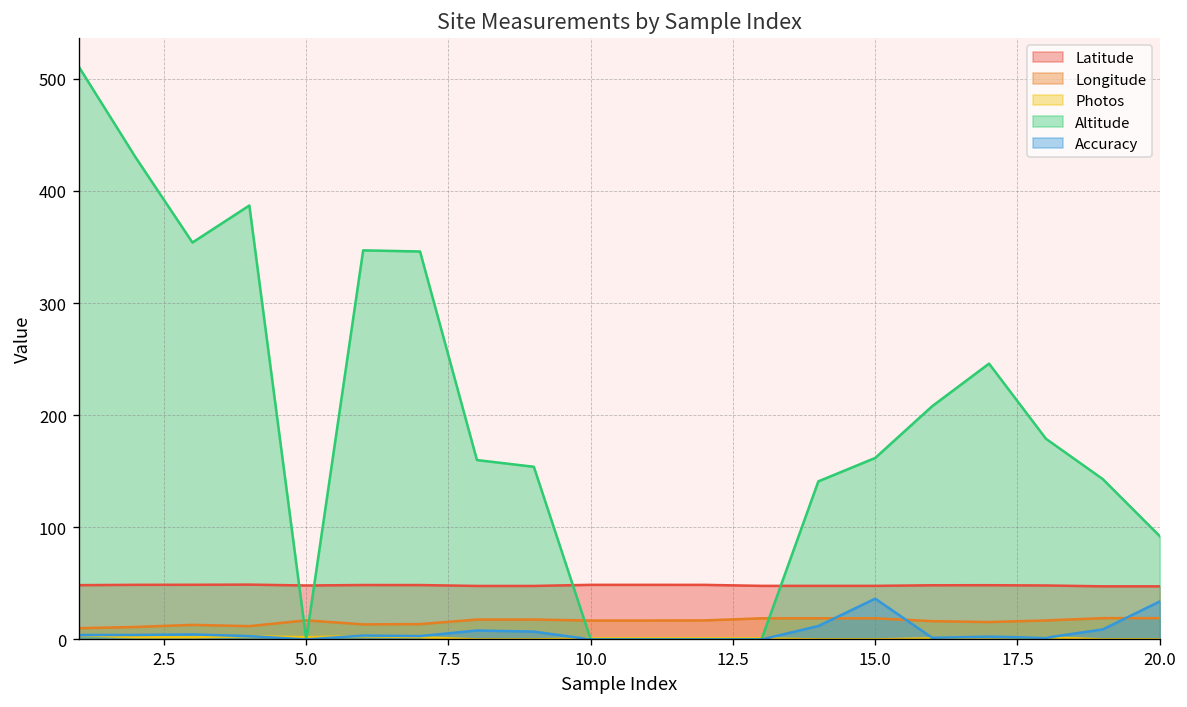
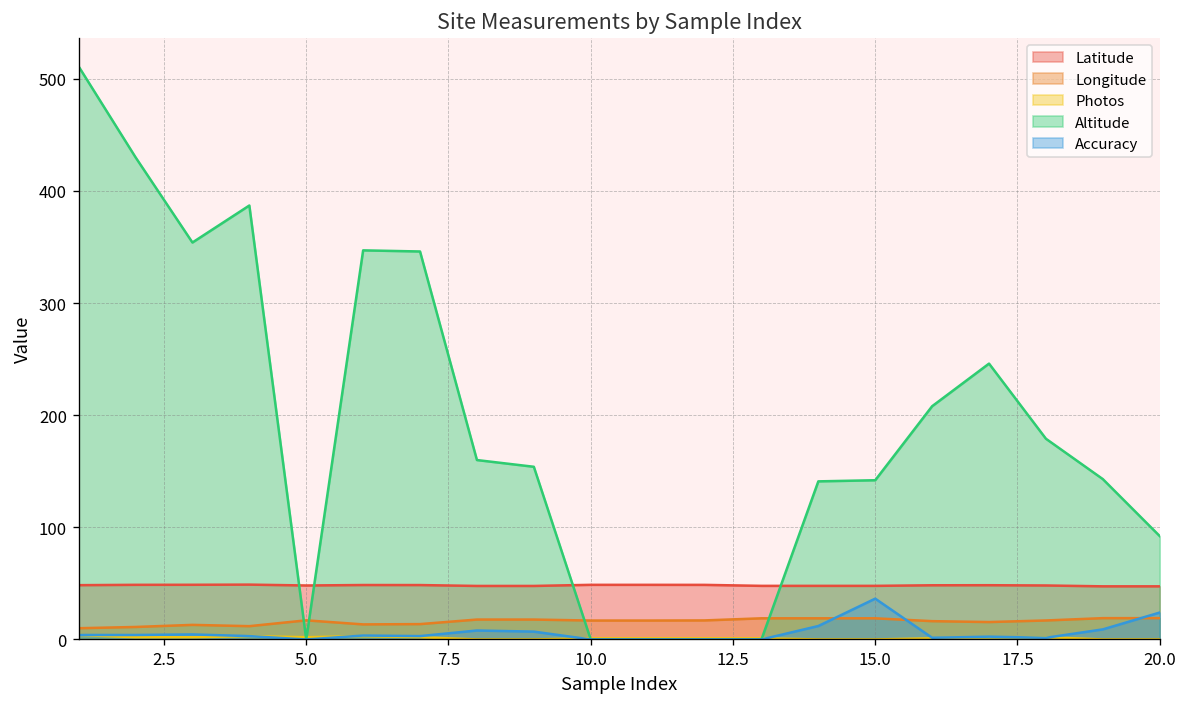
  {
    "Altitude": {
-     "15.0": 160,
+     "15.0": 140,
      "20.0": 90
    },
    "Accuracy": {
      "15.0": 40,
-     "20.0": 30
+     "20.0": 20
    }
  }
